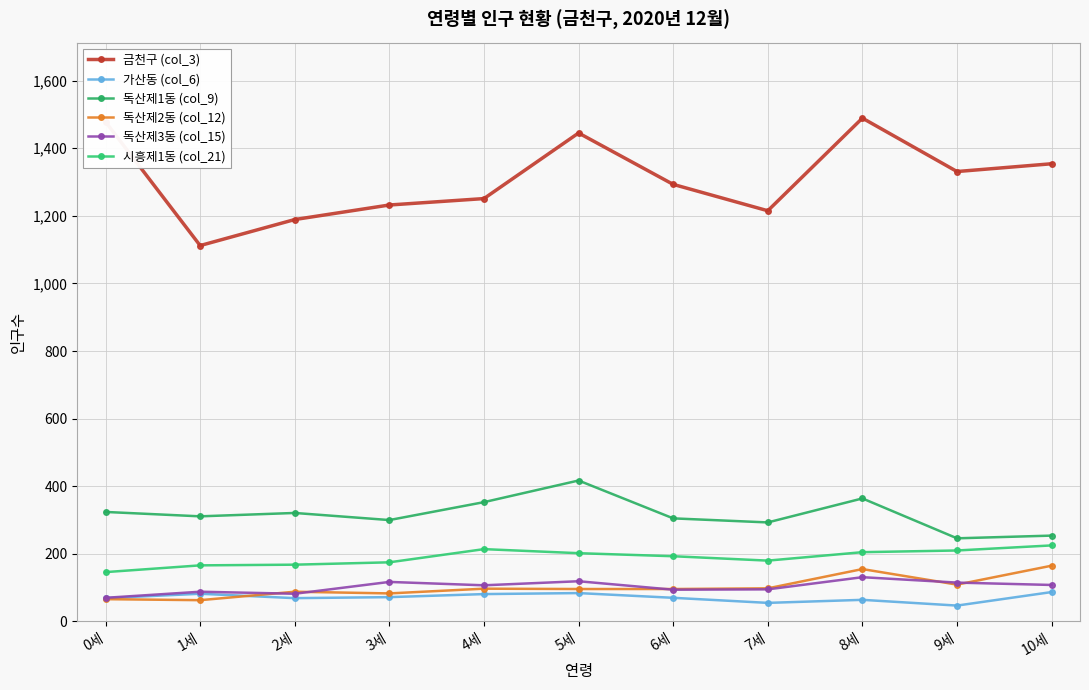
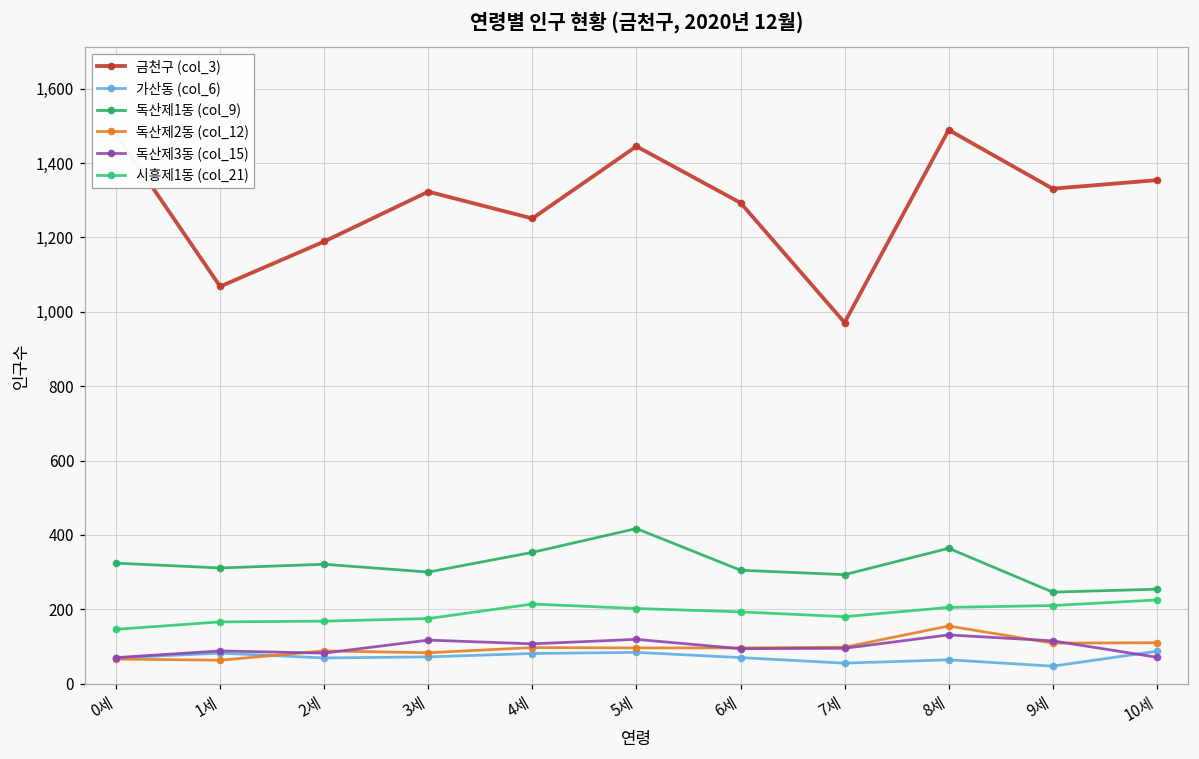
  {
    "금천구 (col_3)": {
-     "1세": "1,110",
+     "1세": "1,070",
      "2세": "1,190",
-     "3세": "1,230",
+     "3세": "1,320",
      "4세": "1,250",
      "5세": "1,450",
      "6세": "1,290",
-     "7세": "1,220",
+     "7세": "970",
      "8세": "1,490",
      "9세": "1,330",
      "10세": "1,350"
    },
    "가산동 (col_6)": {
      "2세": "70",
      "3세": "70",
      "4세": "80",
      "5세": "80",
      "6세": "70",
      "7세": "60",
      "8세": "60",
      "9세": "50",
      "10세": "90"
    },
    "독산제2동 (col_12)": {
      "1세": "60",
      "3세": "80",
      "4세": "100",
      "5세": "100",
      "8세": "160",
-     "10세": "170"
+     "10세": "110"
    },
    "독산제3동 (col_15)": {
      "3세": "120",
      "4세": "110",
      "5세": "120",
      "8세": "130",
-     "10세": "110"
+     "10세": "70"
    }
  }
